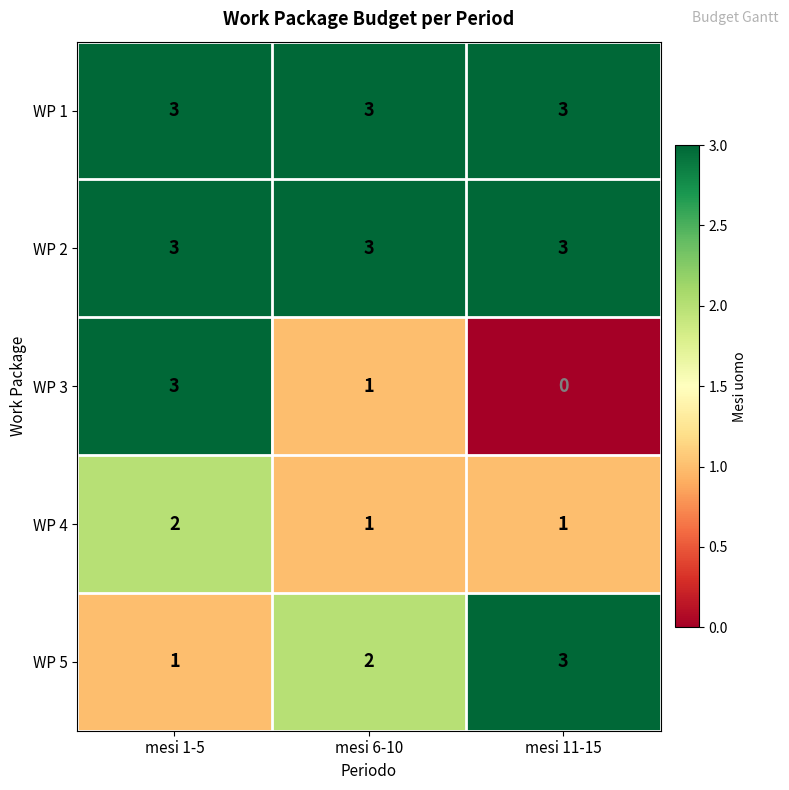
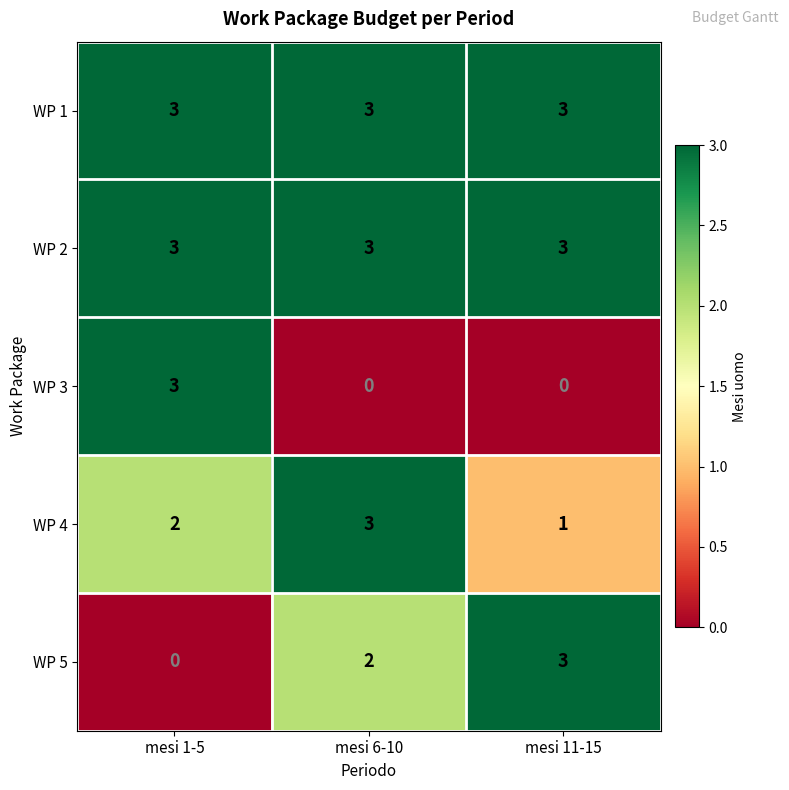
  {
    "WP 1": {
      "mesi 1-5": 3,
      "mesi 6-10": 3,
      "mesi 11-15": 3
    },
    "WP 2": {
      "mesi 1-5": 3,
      "mesi 6-10": 3,
      "mesi 11-15": 3
    },
    "WP 3": {
      "mesi 1-5": 3,
-     "mesi 6-10": 1,
+     "mesi 6-10": 0,
      "mesi 11-15": 0
    },
    "WP 4": {
      "mesi 1-5": 2,
-     "mesi 6-10": 1,
+     "mesi 6-10": 3,
      "mesi 11-15": 1
    },
    "WP 5": {
-     "mesi 1-5": 1,
+     "mesi 1-5": 0,
      "mesi 6-10": 2,
      "mesi 11-15": 3
    }
  }
